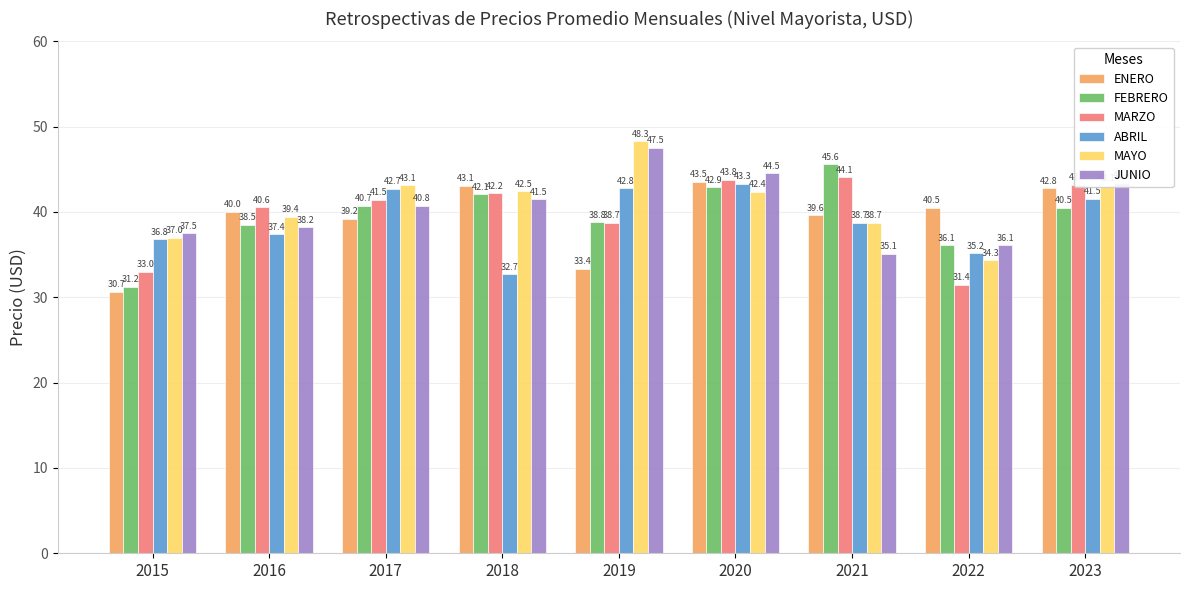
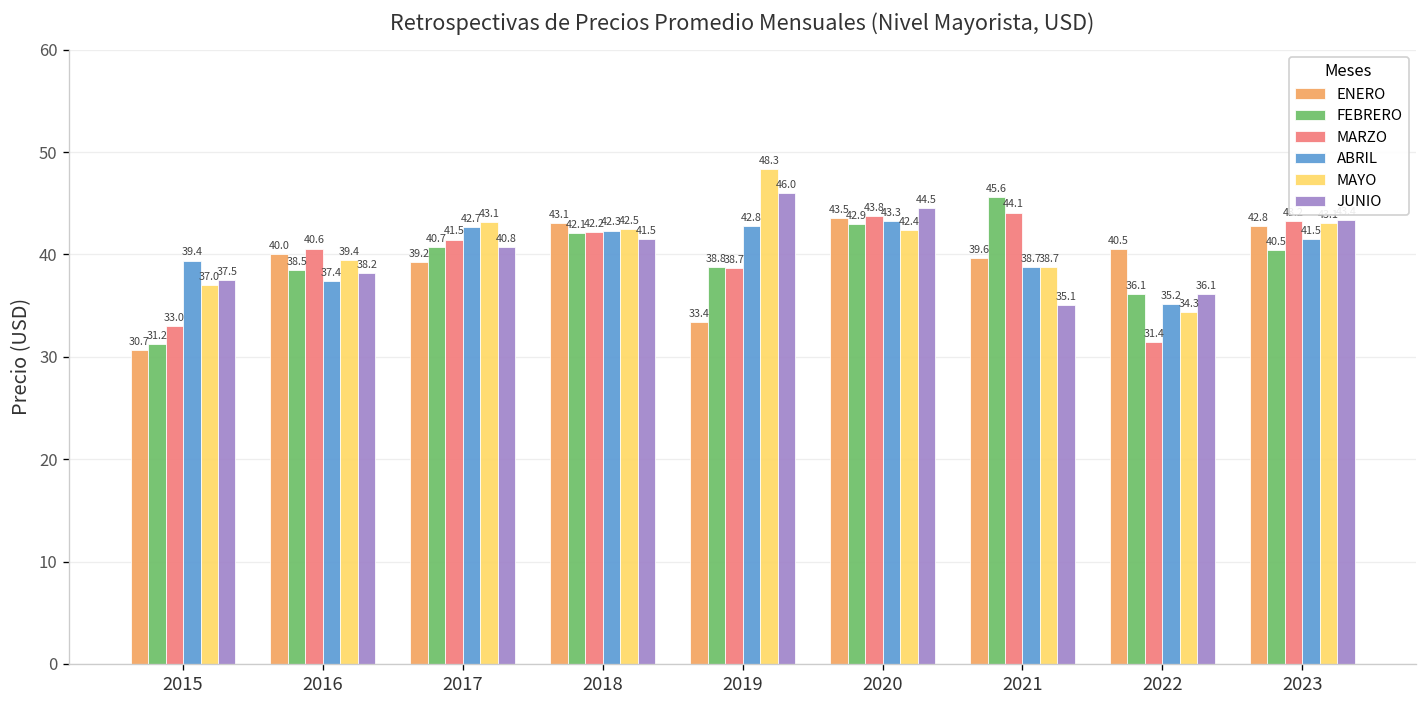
  {
    "FEBRERO": {
      "2015": 31.2,
      "2016": 38.5,
      "2017": 40.7,
      "2020": 42.9,
      "2021": 45.6,
      "2022": 36.1,
      "2023": 40.5
    },
    "ABRIL": {
-     "2015": 36.8,
+     "2015": 39.4,
      "2016": 37.4,
      "2017": 42.7,
-     "2018": 32.7,
+     "2018": 42.3,
      "2019": 42.8,
      "2020": 43.3,
      "2022": 35.2,
      "2023": 41.5
    },
    "JUNIO": {
      "2015": 37.5,
      "2016": 38.2,
      "2017": 40.8,
      "2018": 41.5,
-     "2019": 47.5,
+     "2019": 46.0,
      "2020": 44.5,
      "2021": 35.1,
      "2022": 36.1
    }
  }
